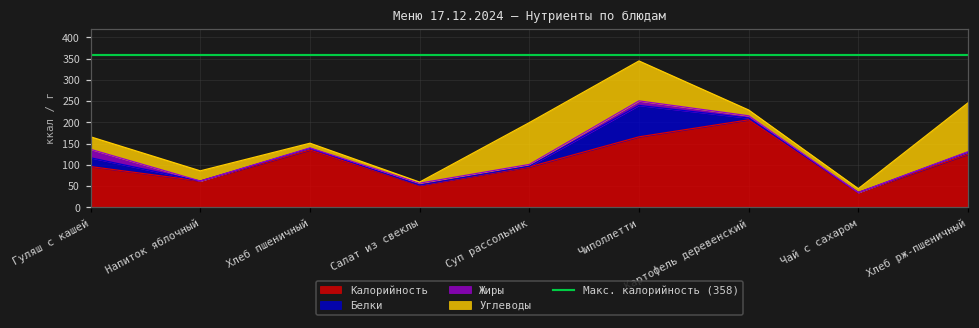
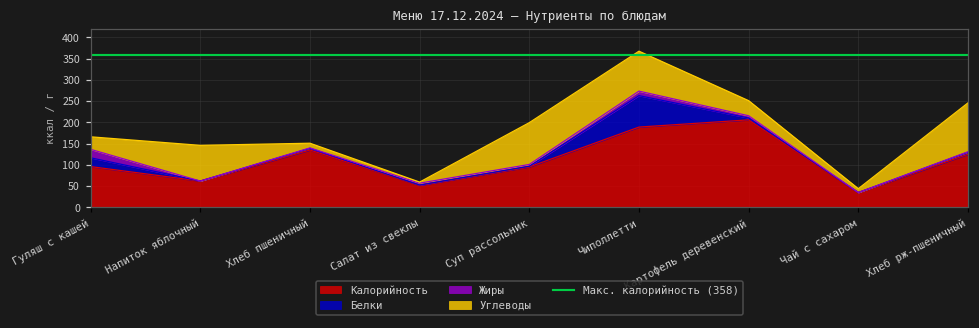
  {
    "Калорийность": {
      "Гуляш с кашей": 100,
-     "Чиполлетти": 170
+     "Чиполлетти": 190
    },
    "Белки": {
      "Гуляш с кашей": 20,
      "Чиполлетти": 70
    },
    "Жиры": {
      "Гуляш с кашей": 20,
      "Чиполлетти": 10
    },
    "Углеводы": {
      "Гуляш с кашей": 30,
-     "Напиток яблочный": 20,
+     "Напиток яблочный": 80,
      "Хлеб пшеничный": 10,
      "Суп рассольник": 100,
      "Чиполлетти": 90,
-     "Картофель деревенский": 10,
+     "Картофель деревенский": 40,
      "Чай с сахаром": 10,
      "Хлеб рж-пшеничный": 120
    }
  }
